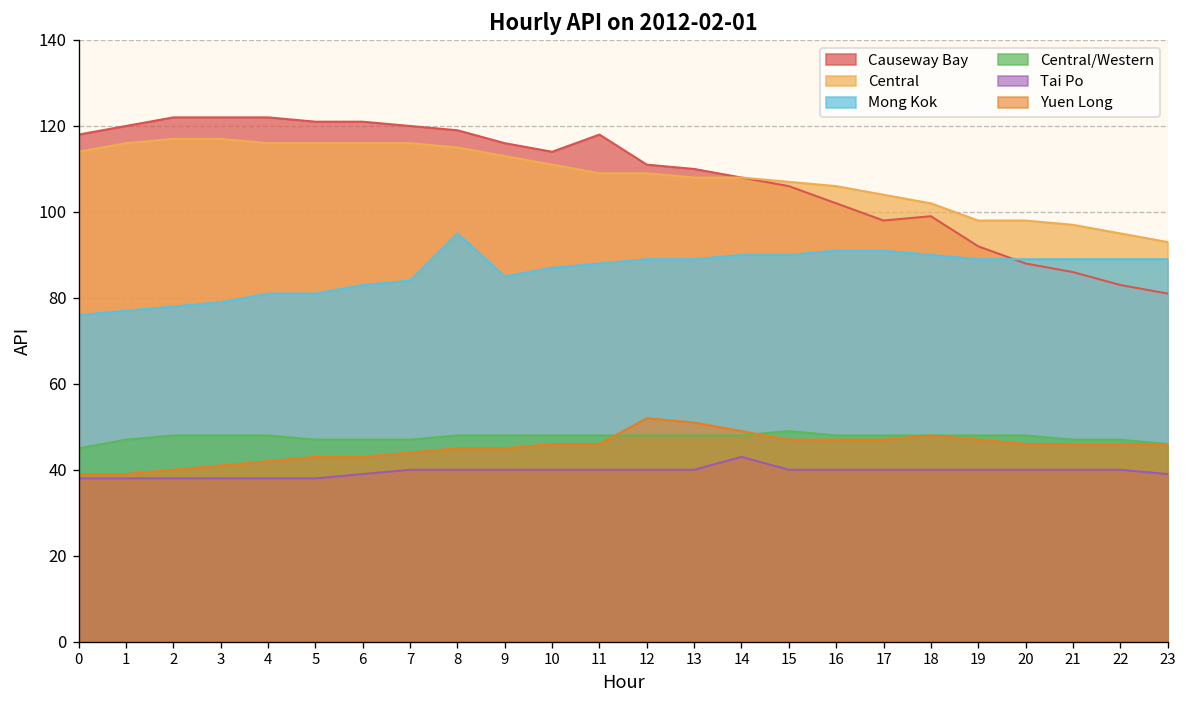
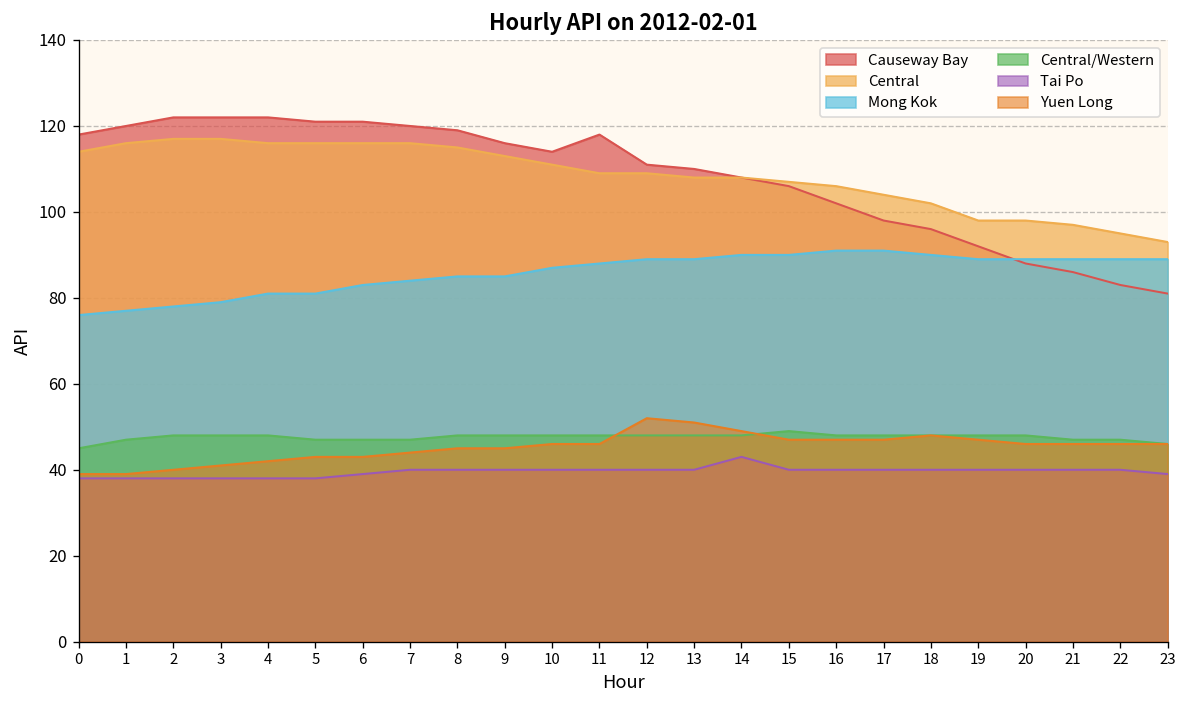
  {
    "Causeway Bay": {
      "0": 118,
      "1": 120,
      "2": 122,
      "3": 122,
      "4": 122,
      "5": 121,
      "6": 121,
      "7": 120,
      "8": 119,
      "9": 116,
      "10": 114,
      "11": 118,
      "12": 111,
      "13": 110,
      "15": 106,
      "16": 102,
      "17": 98,
-     "18": 99,
+     "18": 96,
      "19": 92,
      "20": 88,
      "21": 86,
      "22": 83,
      "23": 81
    },
    "Mong Kok": {
      "0": 76,
      "1": 77,
      "2": 78,
      "3": 79,
      "4": 81,
      "5": 81,
      "6": 83,
      "7": 84,
-     "8": 95,
+     "8": 85,
      "9": 85,
      "10": 87,
      "11": 88,
      "12": 89,
      "13": 89,
      "14": 90,
      "15": 90,
      "16": 91,
      "17": 91,
      "18": 90,
      "19": 89,
      "20": 89,
      "21": 89,
      "22": 89,
      "23": 89
    },
    "Central/Western": {
      "0": 45,
      "1": 47,
      "2": 48,
      "3": 48,
      "4": 48,
      "5": 47,
      "6": 47,
      "7": 47,
      "8": 48,
      "9": 48,
      "10": 48,
      "11": 48,
      "12": 48,
      "13": 48,
      "14": 48,
      "15": 49,
      "16": 48,
      "17": 48,
      "19": 48,
      "20": 48,
      "21": 47,
      "22": 47
    },
    "Tai Po": {
      "0": 38,
      "1": 38,
      "2": 38,
      "3": 38,
      "4": 38,
      "5": 38,
      "6": 39,
      "7": 40,
      "8": 40,
      "9": 40,
      "10": 40,
      "11": 40,
      "12": 40,
      "13": 40,
      "14": 43,
      "15": 40,
      "16": 40,
      "17": 40,
      "18": 40,
      "19": 40,
      "20": 40,
      "21": 40,
      "22": 40,
      "23": 39
    }
  }
